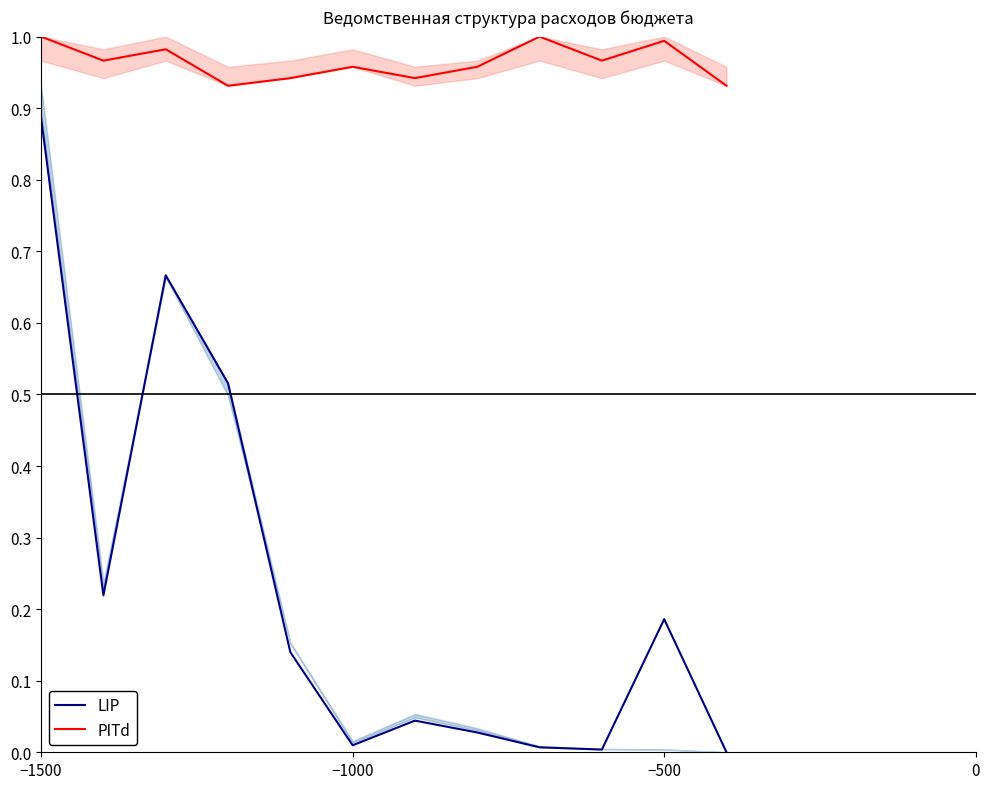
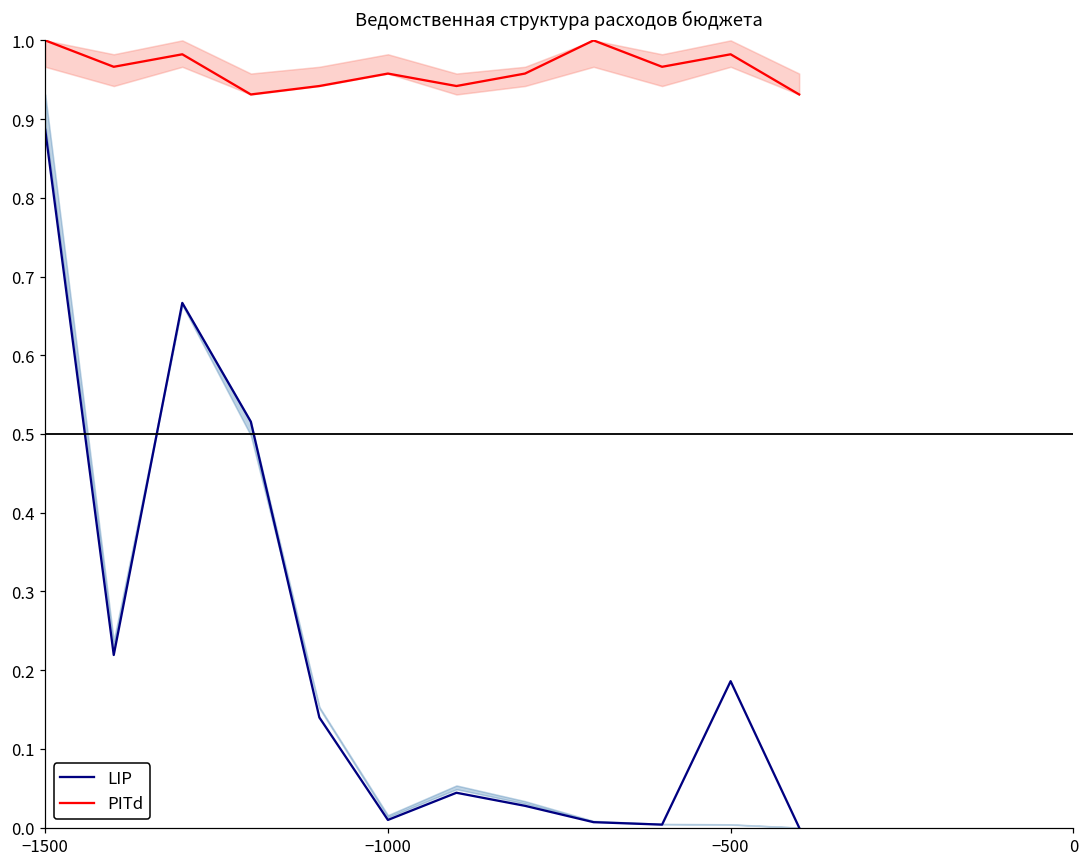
  {
    "LIP": {
      "−1500": 0.89,
      "−1000": 0.01,
      "−500": 0.19
    },
    "PITd": {
      "−1000": 0.96,
-     "−500": 0.99
+     "−500": 0.98
    }
  }
